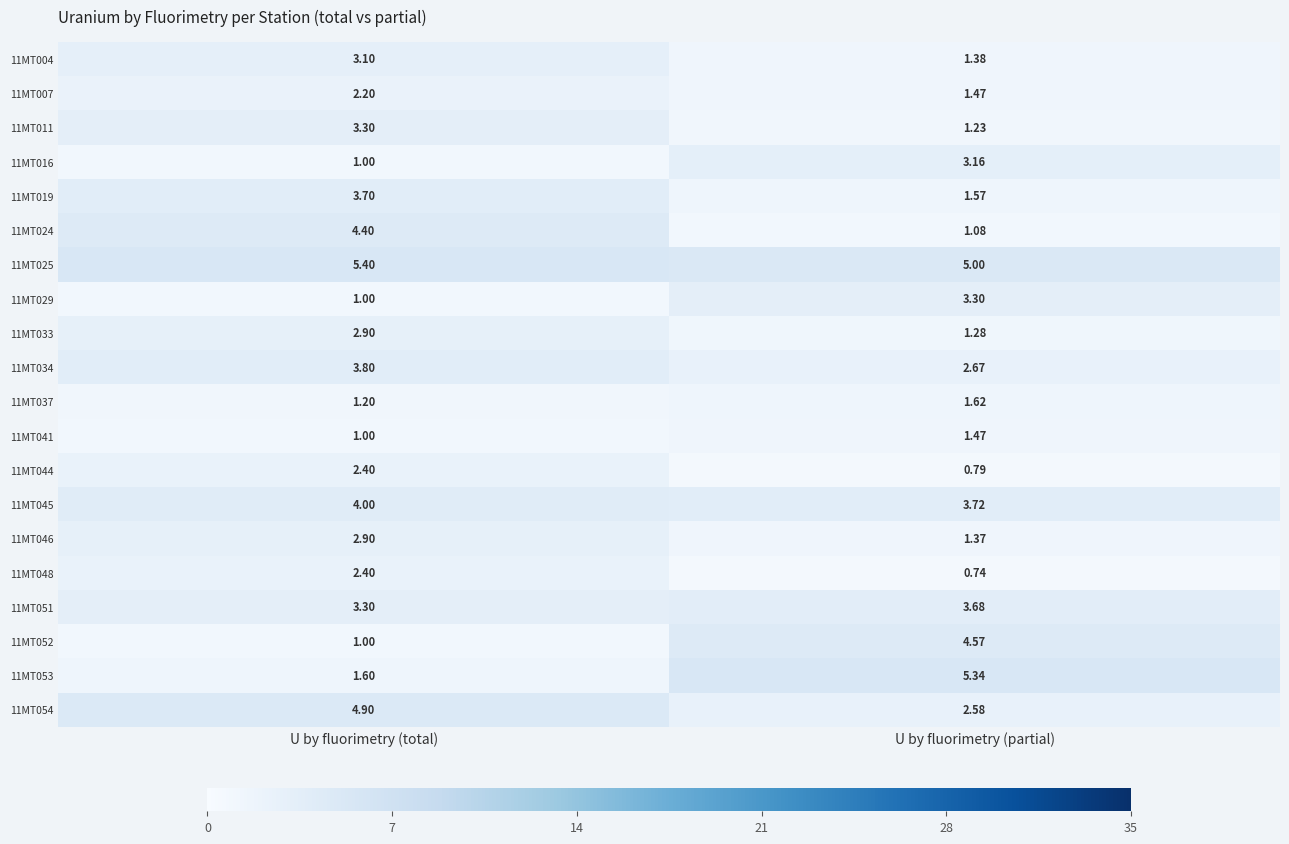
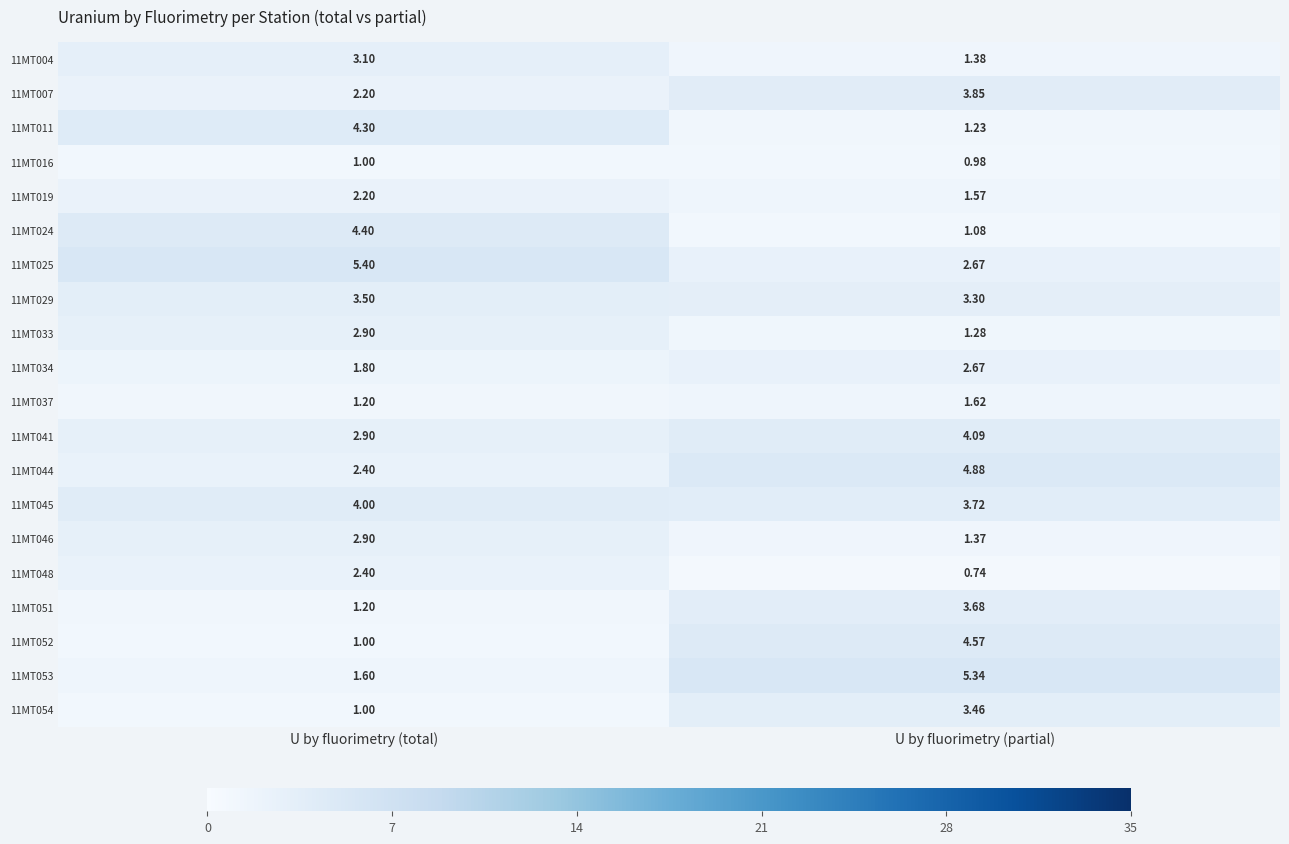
  {
    "11MT004": {
      "U by fluorimetry (total)": 3.10,
      "U by fluorimetry (partial)": 1.38
    },
    "11MT007": {
      "U by fluorimetry (total)": 2.20,
-     "U by fluorimetry (partial)": 1.47
+     "U by fluorimetry (partial)": 3.85
    },
    "11MT011": {
-     "U by fluorimetry (total)": 3.30,
+     "U by fluorimetry (total)": 4.30,
      "U by fluorimetry (partial)": 1.23
    },
    "11MT016": {
      "U by fluorimetry (total)": 1.00,
-     "U by fluorimetry (partial)": 3.16
+     "U by fluorimetry (partial)": 0.98
    },
    "11MT019": {
-     "U by fluorimetry (total)": 3.70,
+     "U by fluorimetry (total)": 2.20,
      "U by fluorimetry (partial)": 1.57
    },
    "11MT024": {
      "U by fluorimetry (total)": 4.40,
      "U by fluorimetry (partial)": 1.08
    },
    "11MT025": {
      "U by fluorimetry (total)": 5.40,
-     "U by fluorimetry (partial)": 5.00
+     "U by fluorimetry (partial)": 2.67
    },
    "11MT029": {
-     "U by fluorimetry (total)": 1.00,
+     "U by fluorimetry (total)": 3.50,
      "U by fluorimetry (partial)": 3.30
    },
    "11MT033": {
      "U by fluorimetry (total)": 2.90,
      "U by fluorimetry (partial)": 1.28
    },
    "11MT034": {
-     "U by fluorimetry (total)": 3.80,
+     "U by fluorimetry (total)": 1.80,
      "U by fluorimetry (partial)": 2.67
    },
    "11MT037": {
      "U by fluorimetry (total)": 1.20,
      "U by fluorimetry (partial)": 1.62
    },
    "11MT041": {
-     "U by fluorimetry (total)": 1.00,
-     "U by fluorimetry (partial)": 1.47
+     "U by fluorimetry (total)": 2.90,
+     "U by fluorimetry (partial)": 4.09
    },
    "11MT044": {
      "U by fluorimetry (total)": 2.40,
-     "U by fluorimetry (partial)": 0.79
+     "U by fluorimetry (partial)": 4.88
    },
    "11MT045": {
      "U by fluorimetry (total)": 4.00,
      "U by fluorimetry (partial)": 3.72
    },
    "11MT046": {
      "U by fluorimetry (total)": 2.90,
      "U by fluorimetry (partial)": 1.37
    },
    "11MT048": {
      "U by fluorimetry (total)": 2.40,
      "U by fluorimetry (partial)": 0.74
    },
    "11MT051": {
-     "U by fluorimetry (total)": 3.30,
+     "U by fluorimetry (total)": 1.20,
      "U by fluorimetry (partial)": 3.68
    },
    "11MT052": {
      "U by fluorimetry (total)": 1.00,
      "U by fluorimetry (partial)": 4.57
    },
    "11MT053": {
      "U by fluorimetry (total)": 1.60,
      "U by fluorimetry (partial)": 5.34
    },
    "11MT054": {
-     "U by fluorimetry (total)": 4.90,
-     "U by fluorimetry (partial)": 2.58
+     "U by fluorimetry (total)": 1.00,
+     "U by fluorimetry (partial)": 3.46
    }
  }
